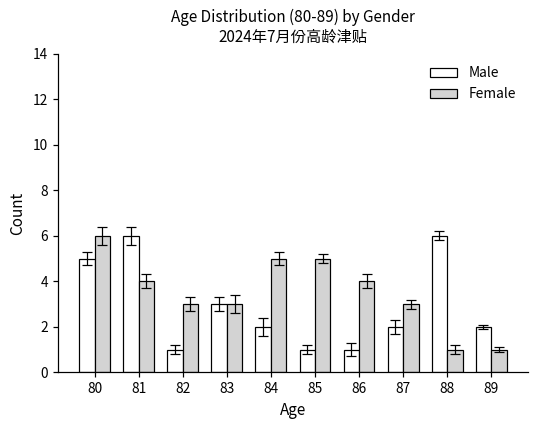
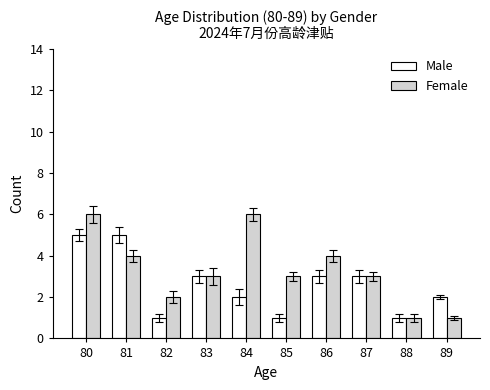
  {
    "Male": {
      "80": 5,
-     "81": 6,
+     "81": 5,
      "82": 1,
      "83": 3,
      "84": 2,
      "85": 1,
-     "86": 1,
-     "87": 2,
-     "88": 6,
+     "86": 3,
+     "87": 3,
+     "88": 1,
      "89": 2
    },
    "Female": {
      "80": 6,
      "81": 4,
-     "82": 3,
+     "82": 2,
      "83": 3,
-     "84": 5,
-     "85": 5,
+     "84": 6,
+     "85": 3,
      "86": 4,
      "87": 3,
      "88": 1,
      "89": 1
    }
  }
